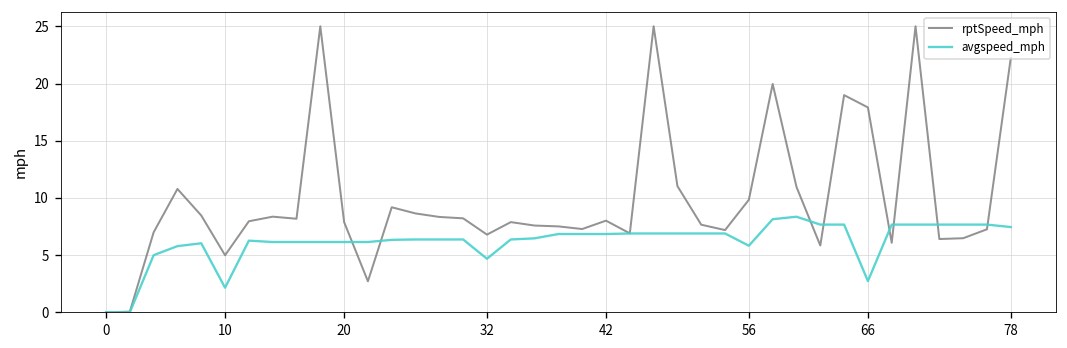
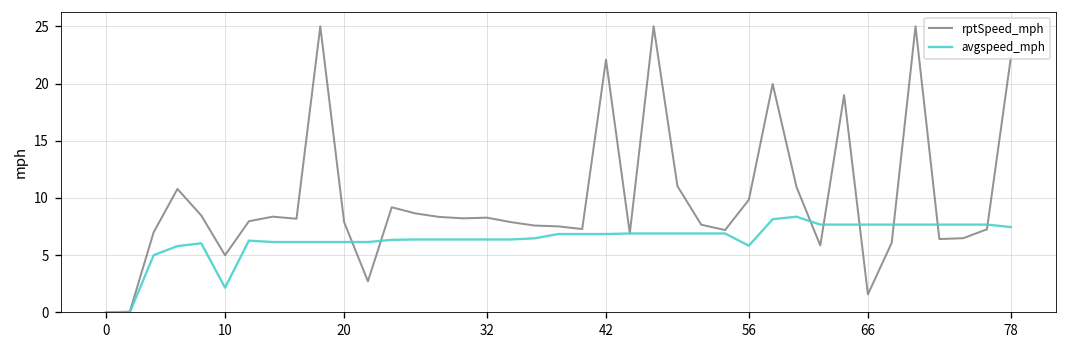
  {
    "rptSpeed_mph": {
      "10": 5,
-     "32": 7,
-     "42": 8,
+     "32": 8,
+     "42": 22,
      "56": 10,
-     "66": 18,
+     "66": 2,
      "78": 22
    },
    "avgspeed_mph": {
      "10": 2,
-     "32": 5,
+     "32": 6,
      "42": 7,
      "56": 6,
-     "66": 3,
+     "66": 8,
      "78": 7
    }
  }
